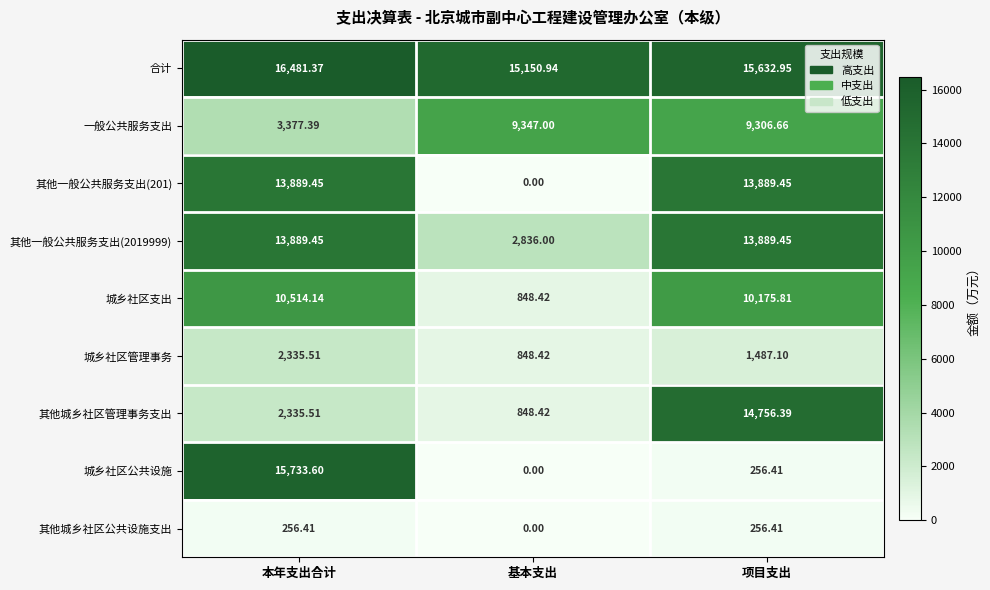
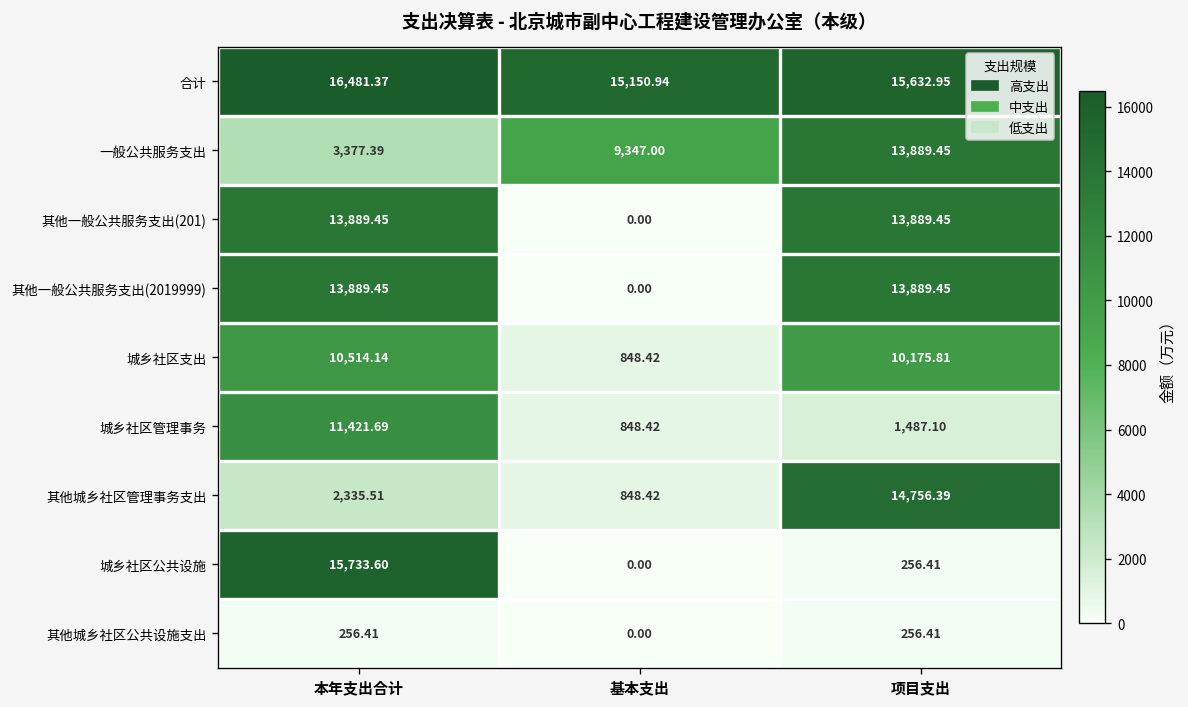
  {
    "合计": {
      "本年支出合计": "16,481.37",
      "基本支出": "15,150.94",
      "项目支出": "15,632.95"
    },
    "一般公共服务支出": {
      "本年支出合计": "3,377.39",
      "基本支出": "9,347.00",
-     "项目支出": "9,306.66"
+     "项目支出": "13,889.45"
    },
    "其他一般公共服务支出(201)": {
      "本年支出合计": "13,889.45",
      "基本支出": "0.00",
      "项目支出": "13,889.45"
    },
    "其他一般公共服务支出(2019999)": {
      "本年支出合计": "13,889.45",
-     "基本支出": "2,836.00",
+     "基本支出": "0.00",
      "项目支出": "13,889.45"
    },
    "城乡社区支出": {
      "本年支出合计": "10,514.14",
      "基本支出": "848.42",
      "项目支出": "10,175.81"
    },
    "城乡社区管理事务": {
-     "本年支出合计": "2,335.51",
+     "本年支出合计": "11,421.69",
      "基本支出": "848.42",
      "项目支出": "1,487.10"
    },
    "其他城乡社区管理事务支出": {
      "本年支出合计": "2,335.51",
      "基本支出": "848.42",
      "项目支出": "14,756.39"
    },
    "城乡社区公共设施": {
      "本年支出合计": "15,733.60",
      "基本支出": "0.00",
      "项目支出": "256.41"
    },
    "其他城乡社区公共设施支出": {
      "本年支出合计": "256.41",
      "基本支出": "0.00",
      "项目支出": "256.41"
    }
  }
